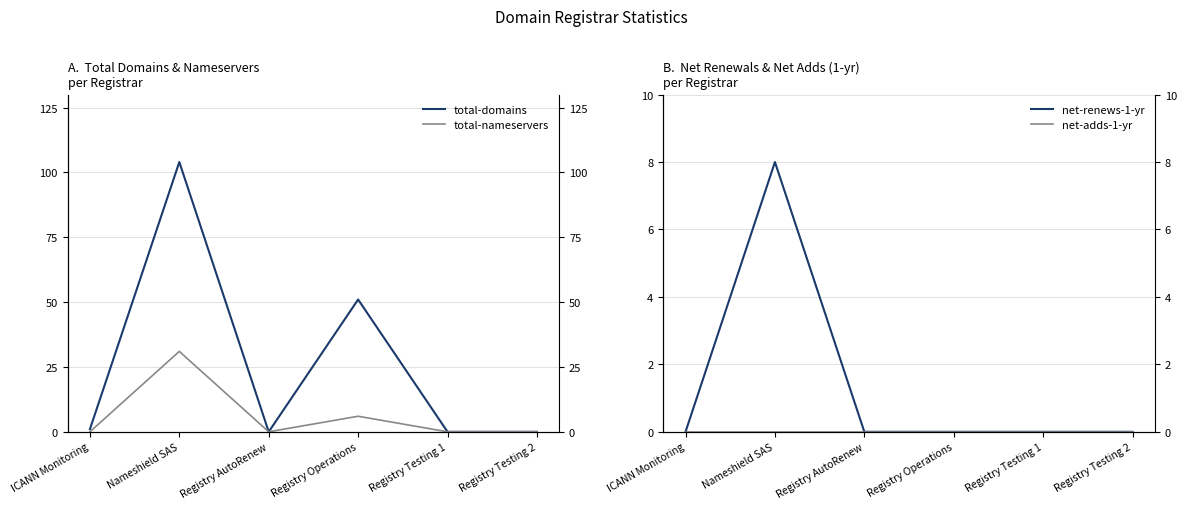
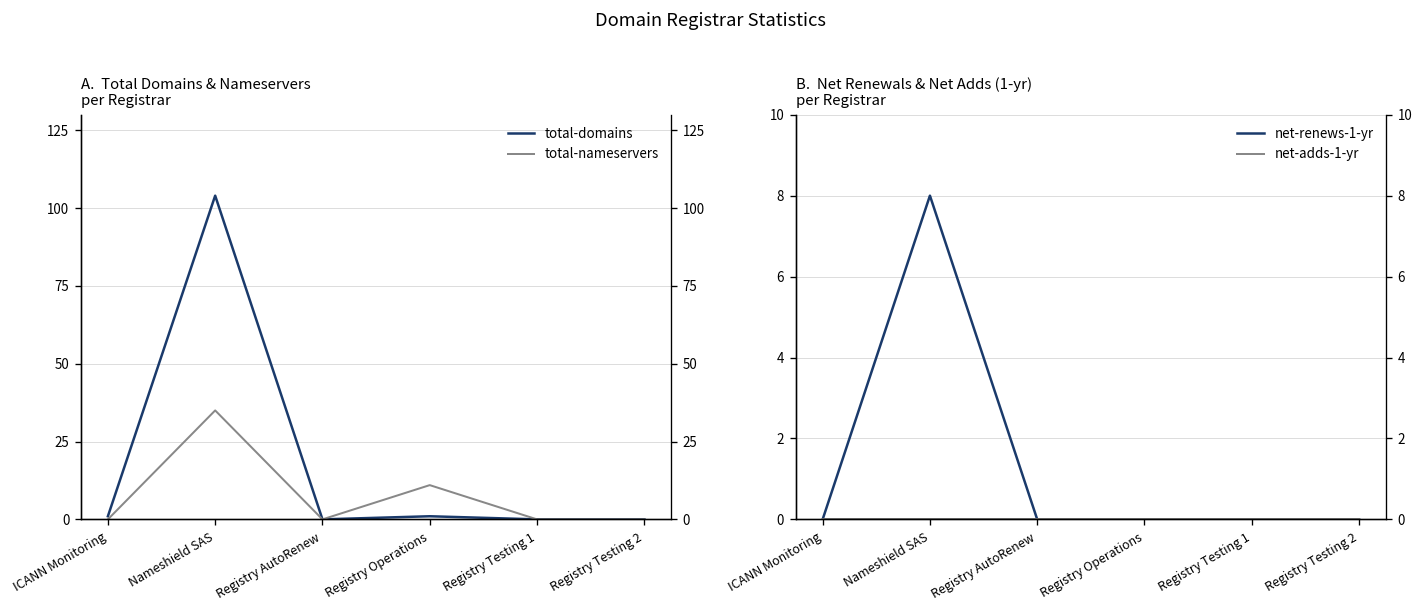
  {
    "A. Total Domains & Nameservers per Registrar": {
      "total-domains": {
        "ICANN Monitoring": 1,
        "Nameshield SAS": 104,
-       "Registry Operations": 51
+       "Registry Operations": 1
      },
      "total-nameservers": {
        "ICANN Monitoring": 0,
-       "Nameshield SAS": 31,
-       "Registry Operations": 6
+       "Nameshield SAS": 35,
+       "Registry Operations": 11
      }
    },
    "B. Net Renewals & Net Adds (1-yr) per Registrar": {
      "net-renews-1-yr": {
        "Nameshield SAS": 8.0
      },
      "net-adds-1-yr": {
        "Nameshield SAS": 0.0
      }
    }
  }
